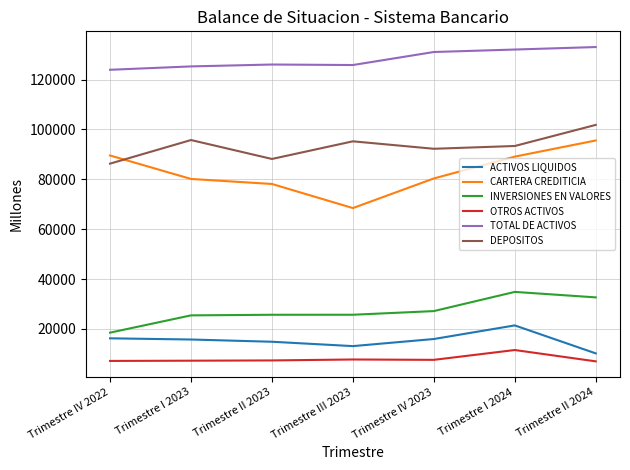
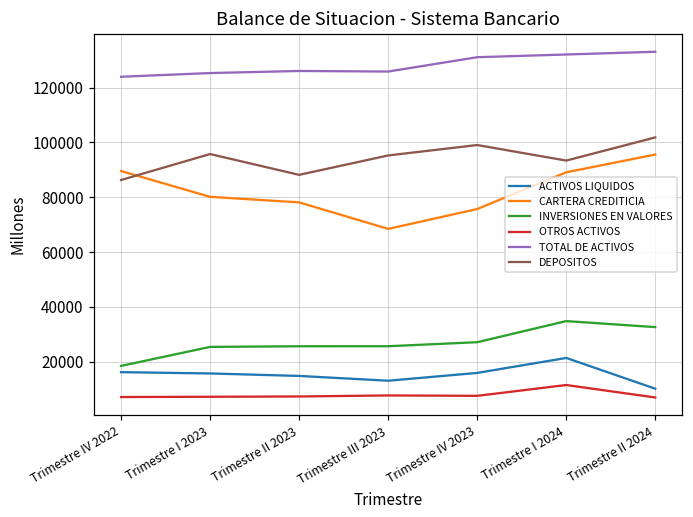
  {
    "ACTIVOS LIQUIDOS": {
      "Trimestre IV 2022": 16000,
      "Trimestre I 2023": 16000,
      "Trimestre II 2023": 15000,
      "Trimestre III 2023": 13000,
      "Trimestre IV 2023": 16000,
      "Trimestre I 2024": 21000,
      "Trimestre II 2024": 10000
    },
    "CARTERA CREDITICIA": {
      "Trimestre IV 2022": 90000,
      "Trimestre I 2023": 80000,
      "Trimestre II 2023": 78000,
      "Trimestre III 2023": 68000,
-     "Trimestre IV 2023": 80000,
+     "Trimestre IV 2023": 76000,
      "Trimestre I 2024": 89000,
      "Trimestre II 2024": 96000
    },
    "INVERSIONES EN VALORES": {
      "Trimestre IV 2022": 19000,
      "Trimestre I 2023": 25000,
      "Trimestre II 2023": 26000,
      "Trimestre III 2023": 26000,
      "Trimestre IV 2023": 27000,
      "Trimestre I 2024": 35000,
      "Trimestre II 2024": 33000
    },
    "OTROS ACTIVOS": {
      "Trimestre IV 2022": 7000,
      "Trimestre I 2023": 7000,
      "Trimestre II 2023": 7000,
      "Trimestre III 2023": 8000,
      "Trimestre IV 2023": 8000,
      "Trimestre I 2024": 12000,
      "Trimestre II 2024": 7000
    },
    "TOTAL DE ACTIVOS": {
      "Trimestre IV 2022": 124000,
      "Trimestre I 2023": 125000,
      "Trimestre II 2023": 126000,
      "Trimestre III 2023": 126000,
      "Trimestre IV 2023": 131000,
      "Trimestre I 2024": 132000,
      "Trimestre II 2024": 133000
    },
    "DEPOSITOS": {
      "Trimestre IV 2022": 86000,
      "Trimestre I 2023": 96000,
      "Trimestre II 2023": 88000,
      "Trimestre III 2023": 95000,
-     "Trimestre IV 2023": 92000,
+     "Trimestre IV 2023": 99000,
      "Trimestre I 2024": 93000,
      "Trimestre II 2024": 102000
    }
  }
